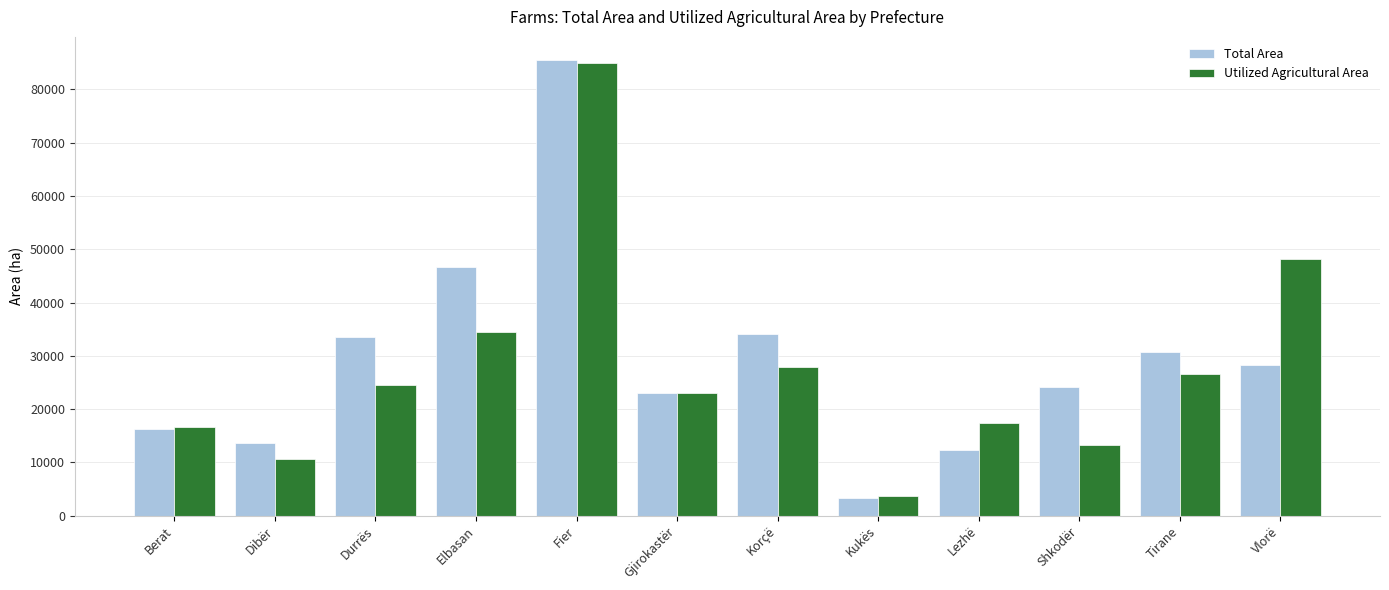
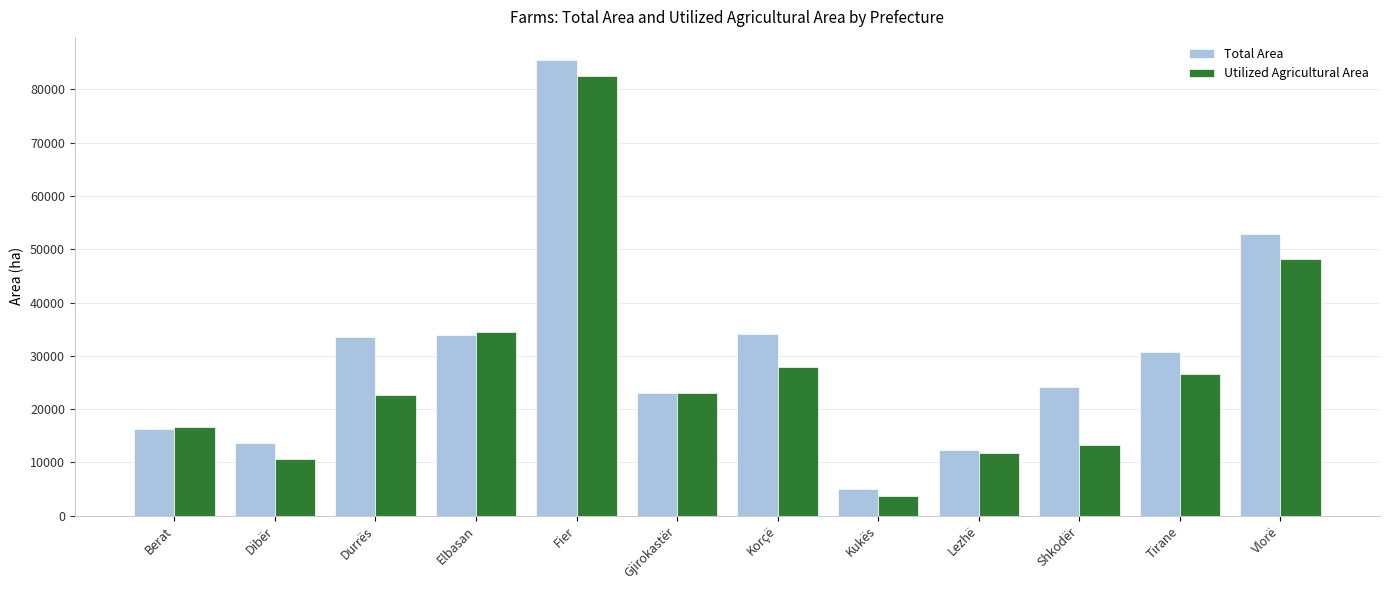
  {
    "Total Area": {
      "Berat": 16000,
      "Dibër": 14000,
      "Durrës": 33000,
-     "Elbasan": 47000,
+     "Elbasan": 34000,
      "Fier": 86000,
      "Gjirokastër": 23000,
      "Korçë": 34000,
-     "Kukës": 3000,
+     "Kukës": 5000,
      "Lezhë": 12000,
      "Shkodër": 24000,
      "Tirane": 31000,
-     "Vlorë": 28000
+     "Vlorë": 53000
    },
    "Utilized Agricultural Area": {
      "Berat": 17000,
      "Dibër": 11000,
-     "Durrës": 24000,
+     "Durrës": 23000,
      "Elbasan": 35000,
-     "Fier": 85000,
+     "Fier": 82000,
      "Gjirokastër": 23000,
      "Korçë": 28000,
      "Kukës": 4000,
-     "Lezhë": 17000,
+     "Lezhë": 12000,
      "Shkodër": 13000,
      "Tirane": 27000,
      "Vlorë": 48000
    }
  }
